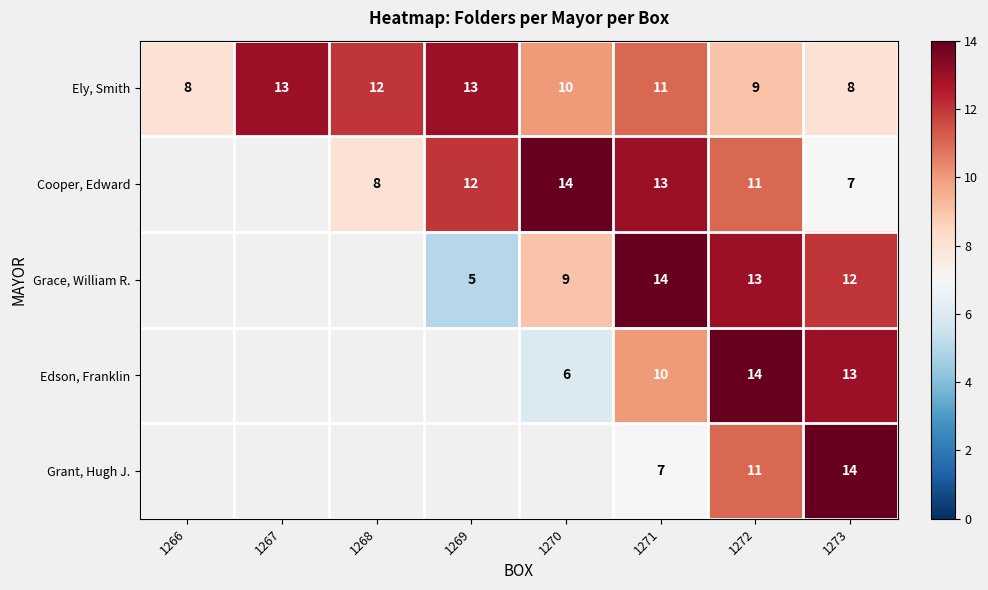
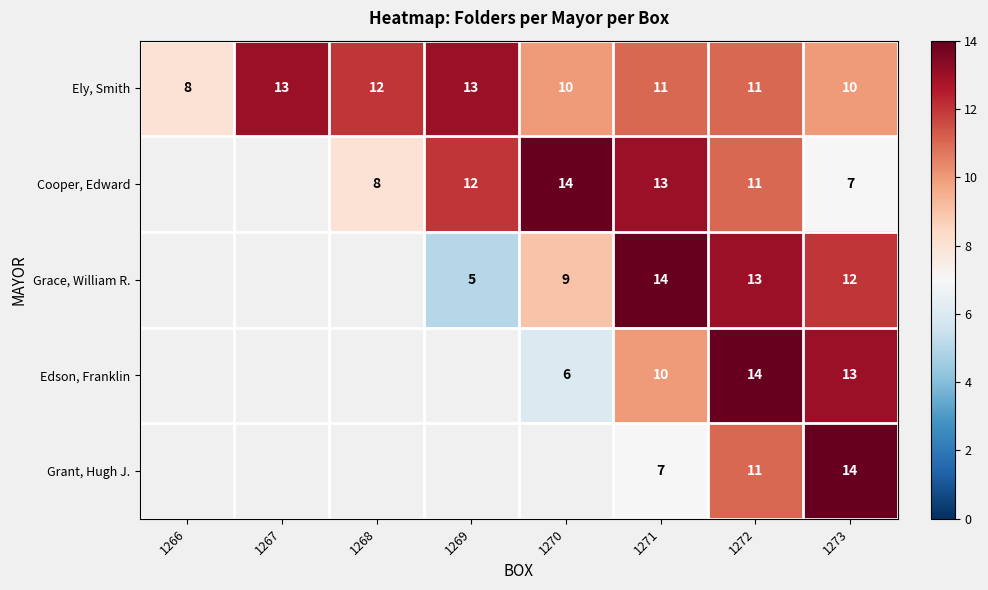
  {
    "Ely, Smith": {
      "1266": 8,
      "1267": 13,
      "1268": 12,
      "1269": 13,
      "1270": 10,
      "1271": 11,
-     "1272": 9,
-     "1273": 8
+     "1272": 11,
+     "1273": 10
    },
    "Cooper, Edward": {
      "1268": 8,
      "1269": 12,
      "1270": 14,
      "1271": 13,
      "1272": 11,
      "1273": 7
    },
    "Grace, William R.": {
      "1269": 5,
      "1270": 9,
      "1271": 14,
      "1272": 13,
      "1273": 12
    },
    "Edson, Franklin": {
      "1270": 6,
      "1271": 10,
      "1272": 14,
      "1273": 13
    },
    "Grant, Hugh J.": {
      "1271": 7,
      "1272": 11,
      "1273": 14
    }
  }
